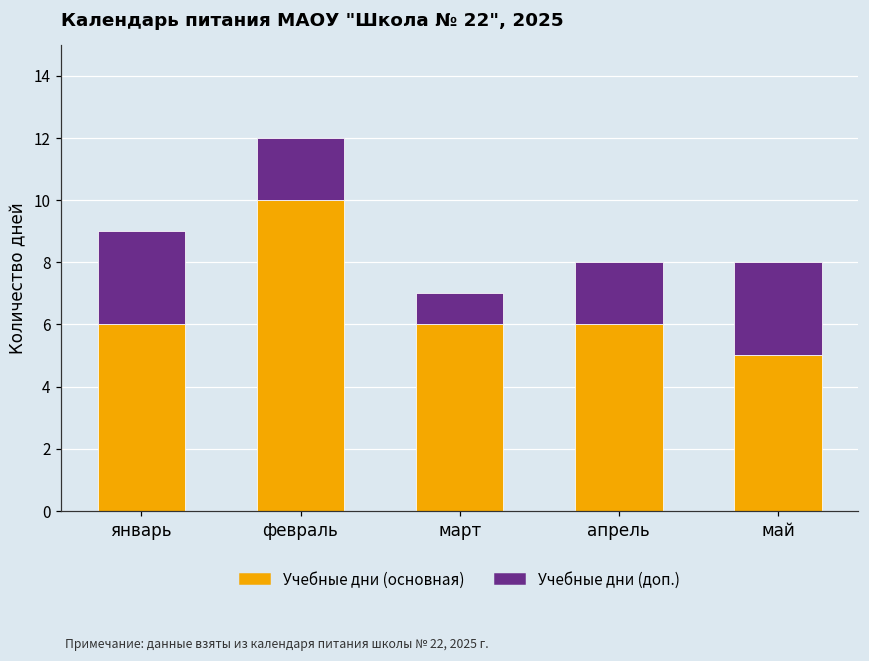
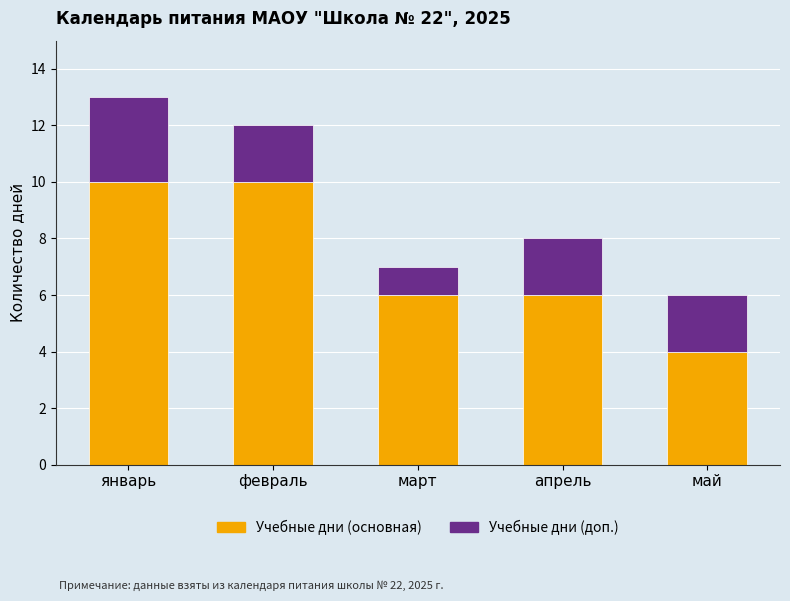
  {
    "Учебные дни (основная)": {
-     "январь": 6,
+     "январь": 10,
      "февраль": 10,
      "март": 6,
      "апрель": 6,
-     "май": 5
+     "май": 4
    },
    "Учебные дни (доп.)": {
      "январь": 3,
      "февраль": 2,
      "март": 1,
      "апрель": 2,
-     "май": 3
+     "май": 2
    }
  }
